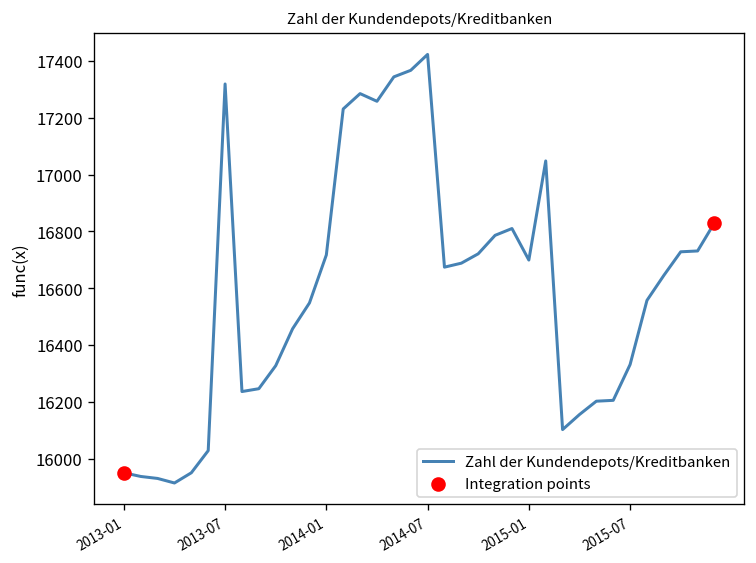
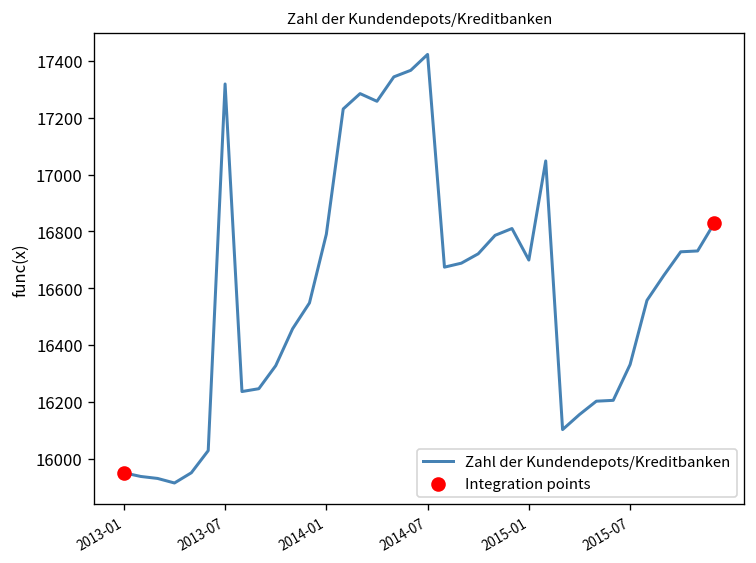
  {
    "Zahl der Kundendepots/Kreditbanken": {
      "2013-07": 17320,
-     "2014-01": 16720,
+     "2014-01": 16790,
      "2014-07": 17420,
      "2015-01": 16700,
      "2015-07": 16330
    }
  }
